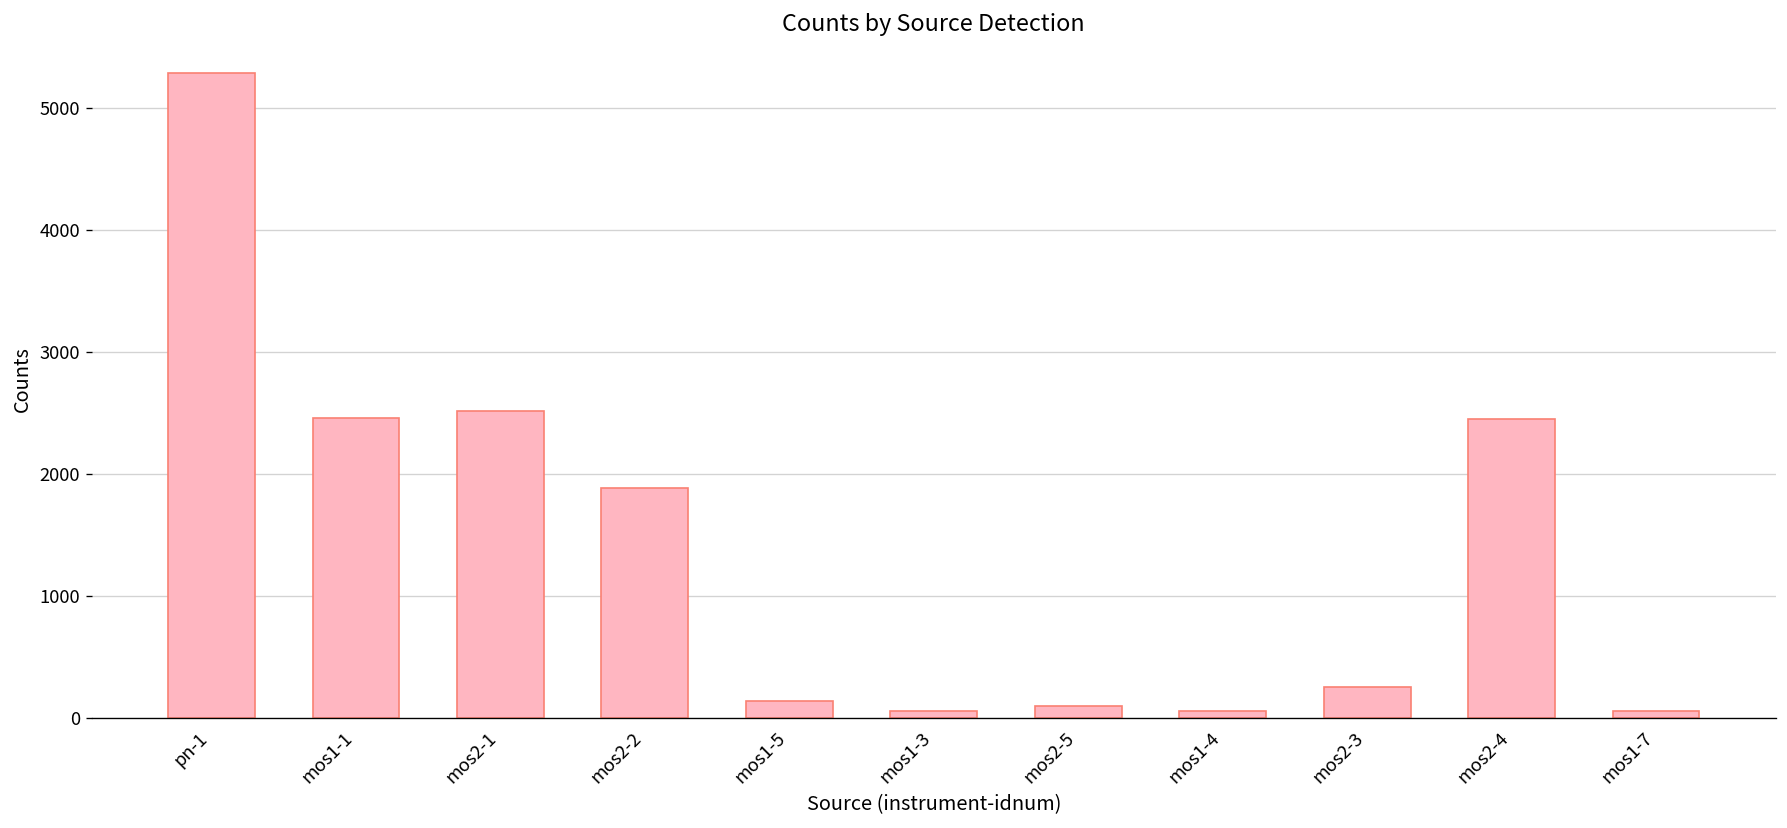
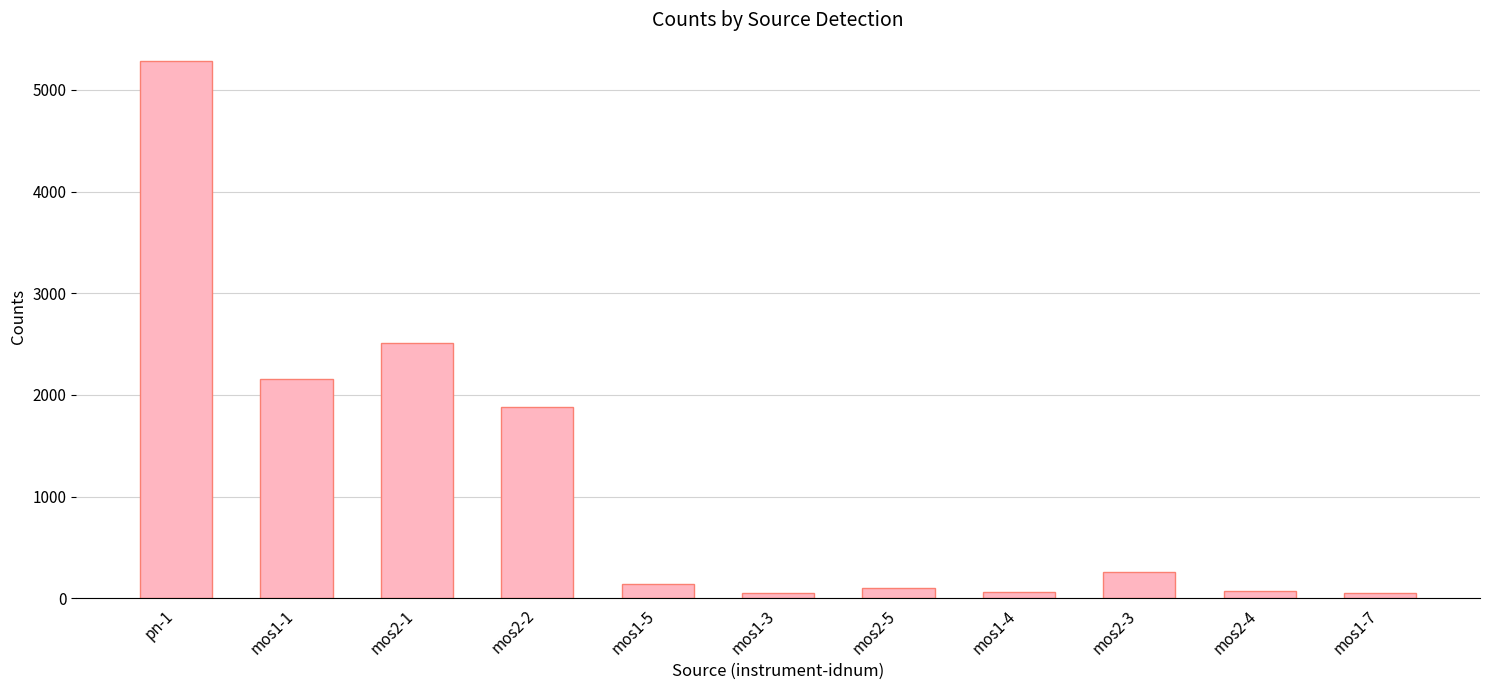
  {
    "pn-1": 5280,
-   "mos1-1": 2450,
+   "mos1-1": 2150,
    "mos2-1": 2510,
    "mos2-2": 1880,
    "mos1-5": 140,
    "mos1-3": 50,
    "mos2-5": 100,
    "mos1-4": 60,
    "mos2-3": 260,
-   "mos2-4": 2450,
+   "mos2-4": 70,
    "mos1-7": 50
  }
